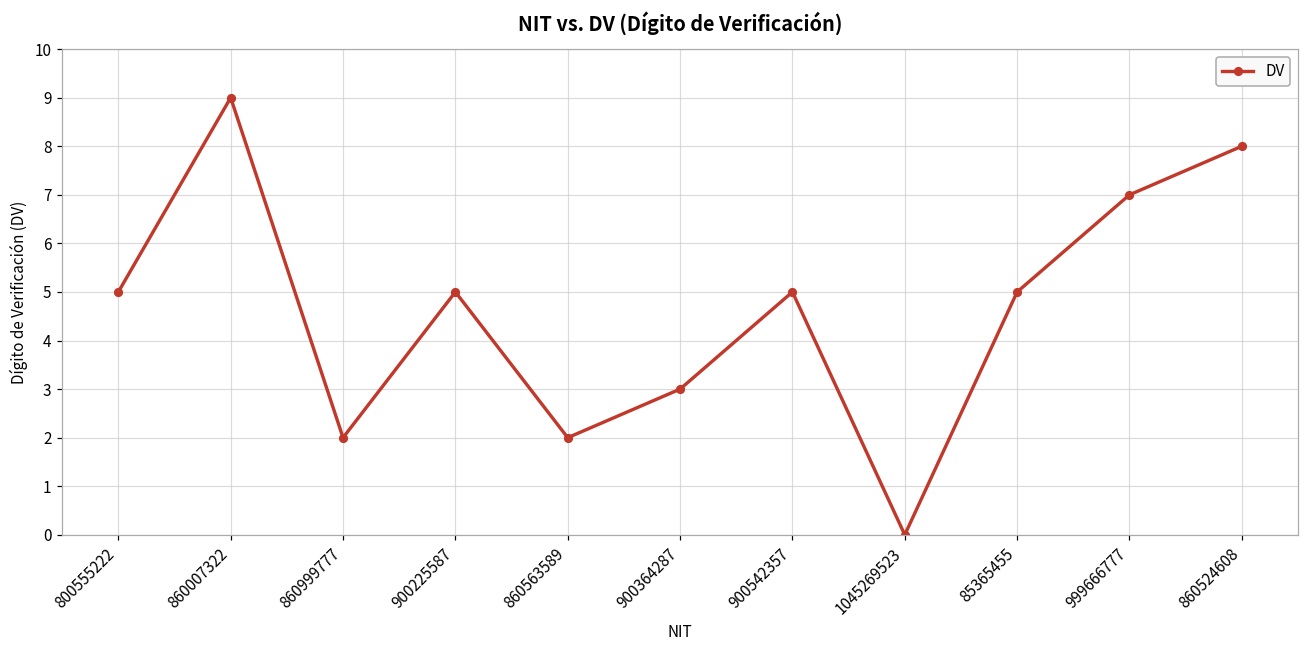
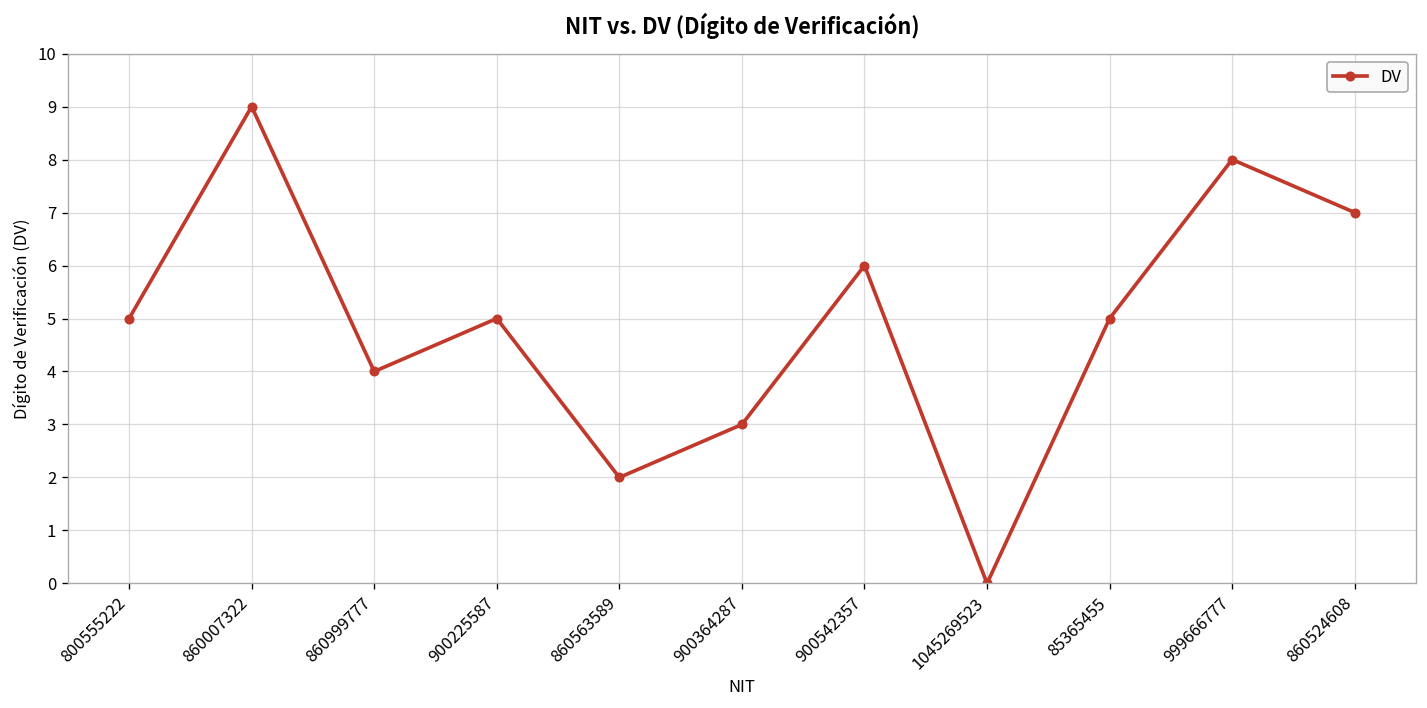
  {
    "800555222": 5,
    "860007322": 9,
-   "860999777": 2,
+   "860999777": 4,
    "900225587": 5,
    "860563589": 2,
    "900364287": 3,
-   "900542357": 5,
+   "900542357": 6,
    "1045269523": 0,
    "85365455": 5,
-   "999666777": 7,
-   "860524608": 8
+   "999666777": 8,
+   "860524608": 7
  }
